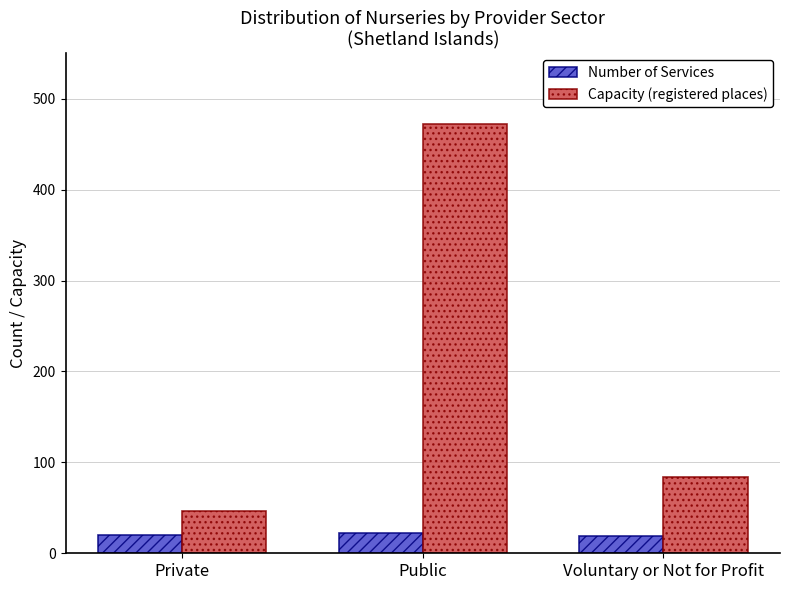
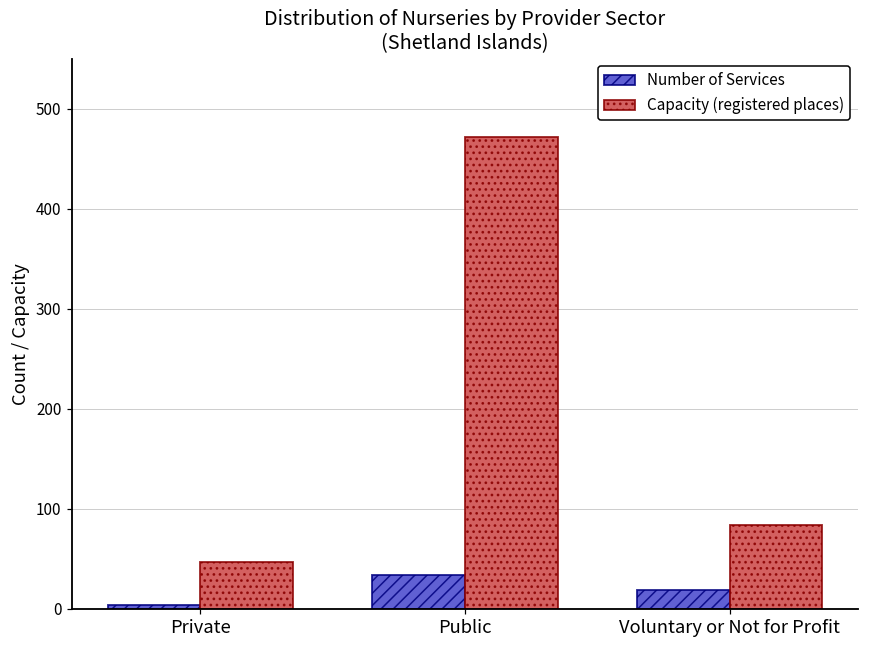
  {
    "Number of Services": {
-     "Private": 20,
-     "Public": 20,
+     "Private": 0,
+     "Public": 30,
      "Voluntary or Not for Profit": 20
    },
    "Capacity (registered places)": {
      "Private": 50,
      "Public": 470,
      "Voluntary or Not for Profit": 80
    }
  }
